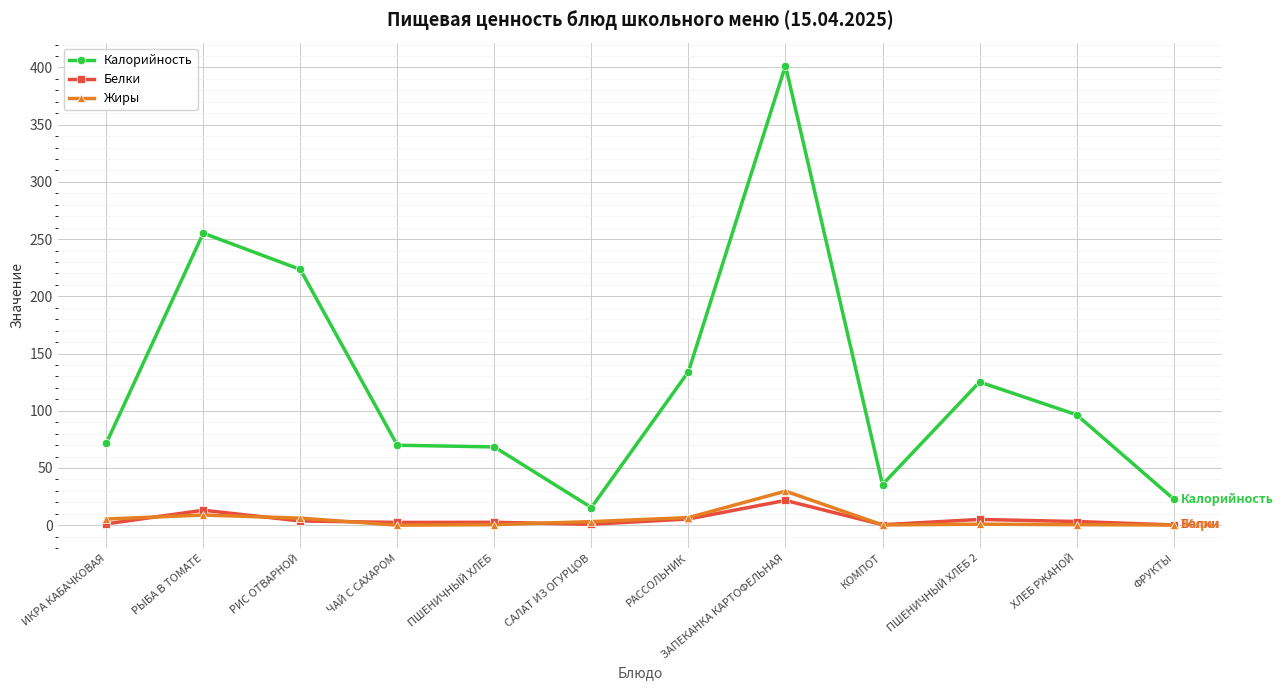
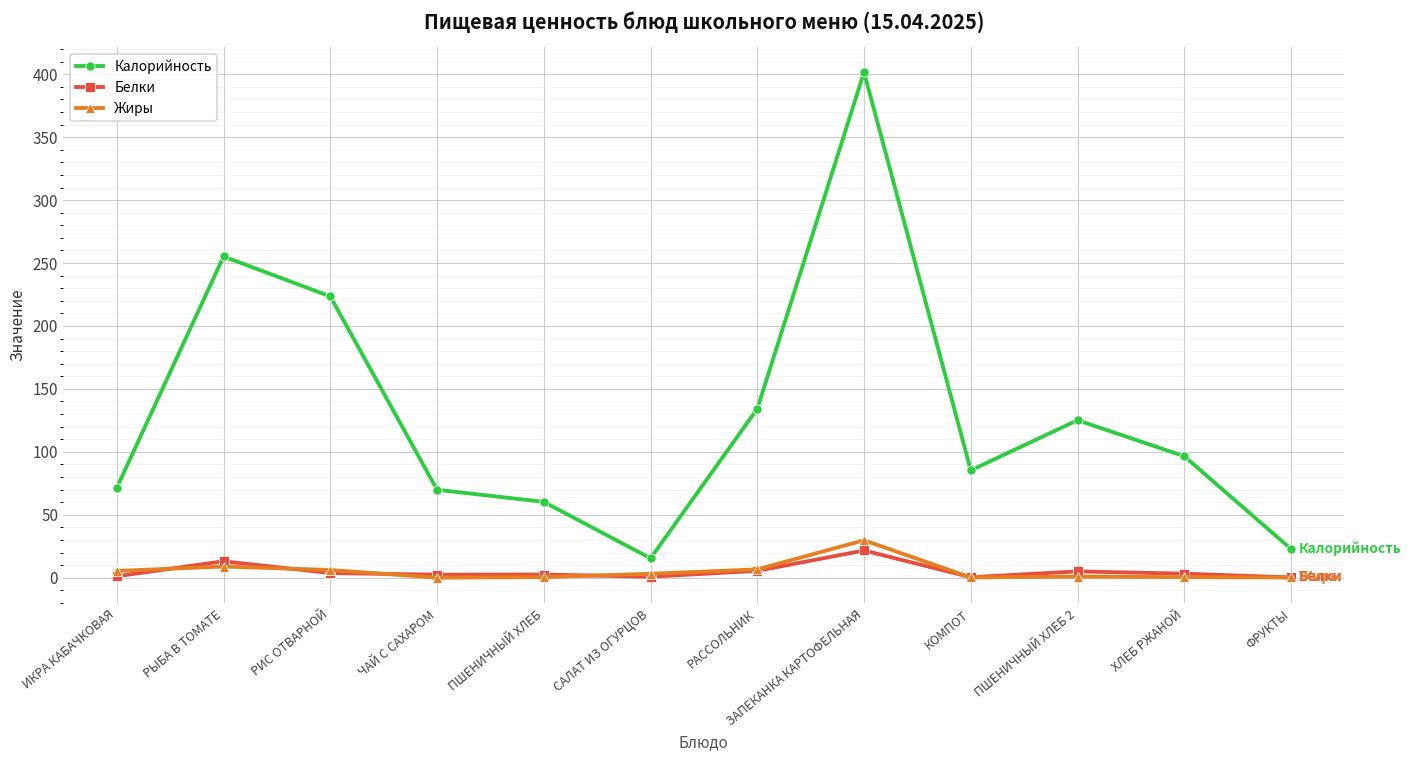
  {
    "Калорийность": {
      "ИКРА КАБАЧКОВАЯ": 71,
      "РЫБА В ТОМАТЕ": 255,
      "РИС ОТВАРНОЙ": 223,
      "ЧАЙ С САХАРОМ": 70,
-     "ПШЕНИЧНЫЙ ХЛЕБ": 68,
+     "ПШЕНИЧНЫЙ ХЛЕБ": 60,
      "САЛАТ ИЗ ОГУРЦОВ": 15,
      "РАССОЛЬНИК": 134,
      "ЗАПЕКАНКА КАРТОФЕЛЬНАЯ": 402,
-     "КОМПОТ": 35,
+     "КОМПОТ": 85,
      "ПШЕНИЧНЫЙ ХЛЕБ 2": 125,
      "ХЛЕБ РЖАНОЙ": 96,
      "ФРУКТЫ": 23
    }
  }
